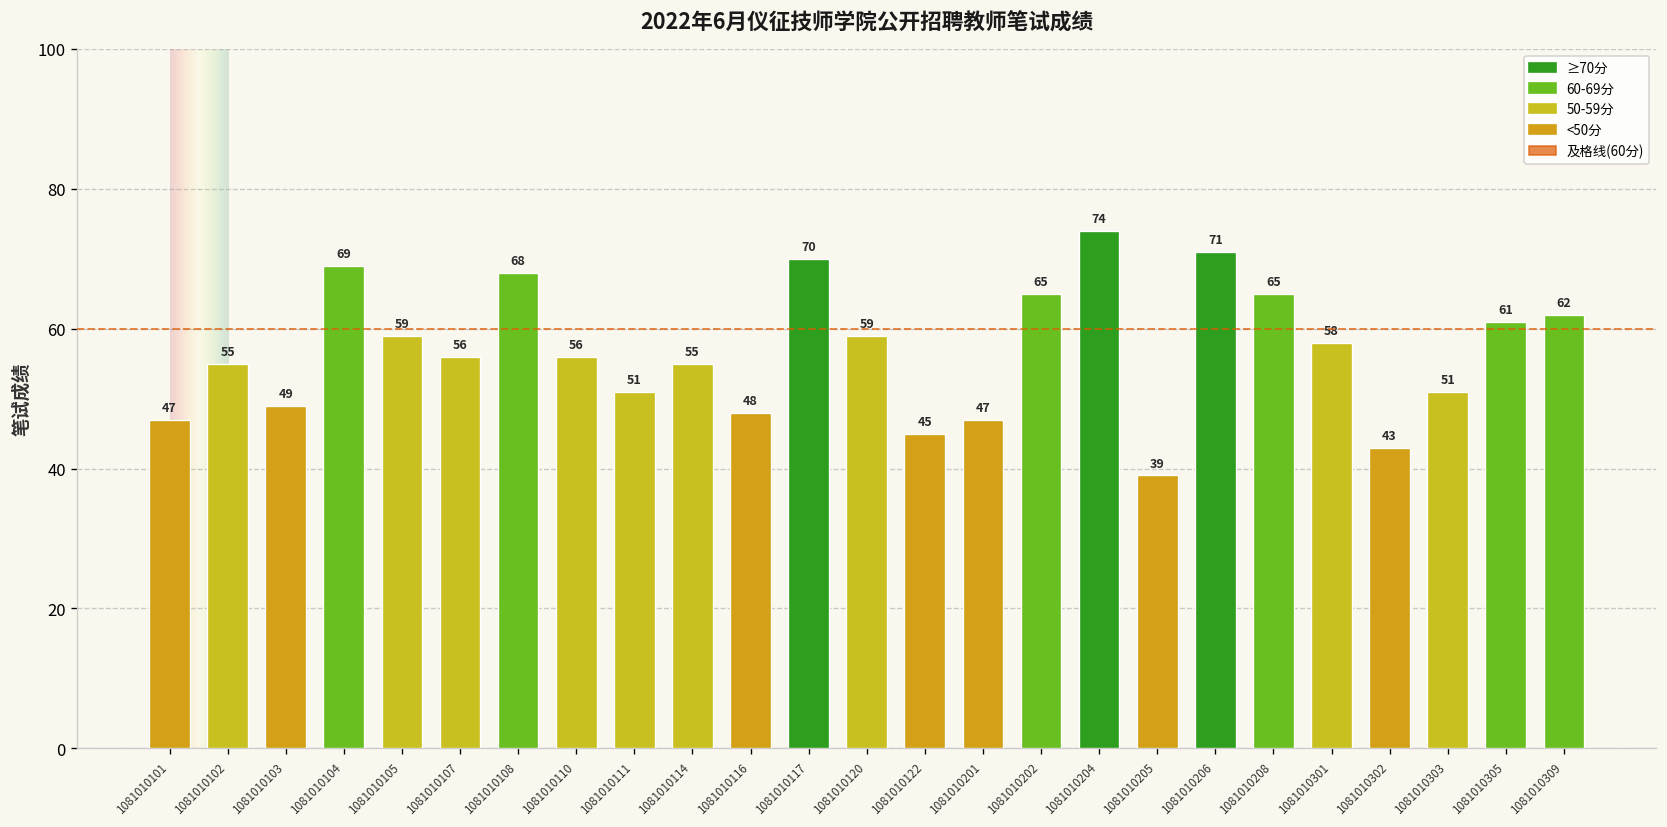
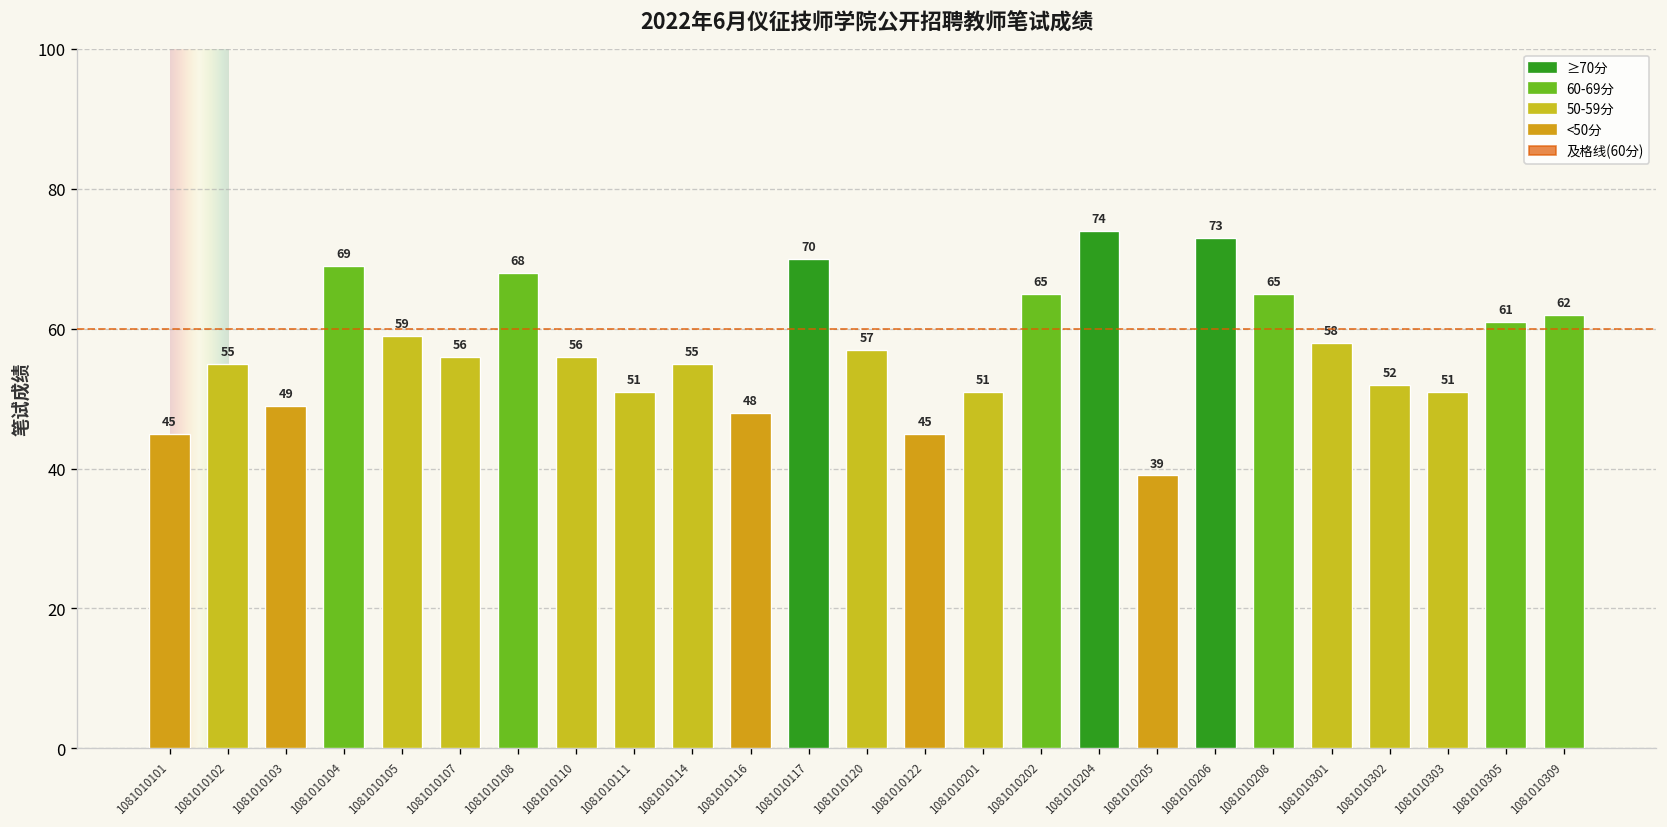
  {
-   "1081010101": 47,
+   "1081010101": 45,
    "1081010102": 55,
    "1081010103": 49,
    "1081010104": 69,
    "1081010105": 59,
    "1081010107": 56,
    "1081010108": 68,
    "1081010110": 56,
    "1081010111": 51,
    "1081010114": 55,
    "1081010116": 48,
    "1081010117": 70,
-   "1081010120": 59,
+   "1081010120": 57,
    "1081010122": 45,
-   "1081010201": 47,
+   "1081010201": 51,
    "1081010202": 65,
    "1081010204": 74,
    "1081010205": 39,
-   "1081010206": 71,
+   "1081010206": 73,
    "1081010208": 65,
    "1081010301": 58,
-   "1081010302": 43,
+   "1081010302": 52,
    "1081010303": 51,
    "1081010305": 61,
    "1081010309": 62
  }
